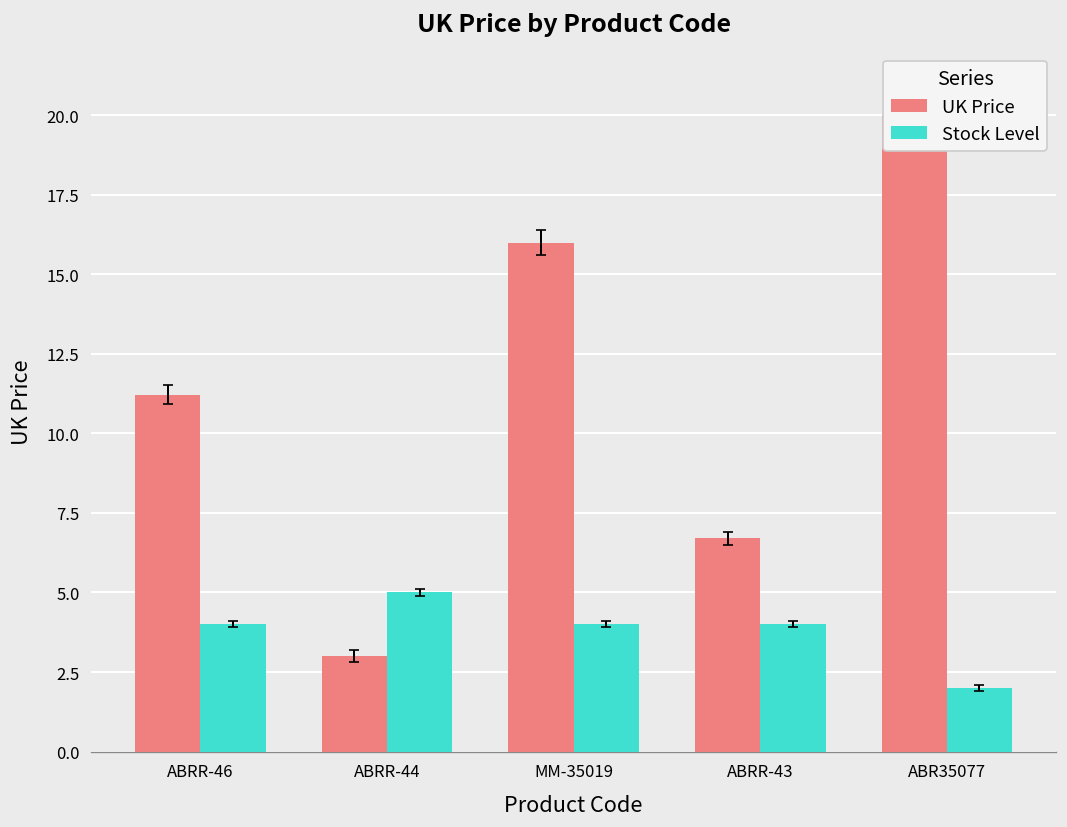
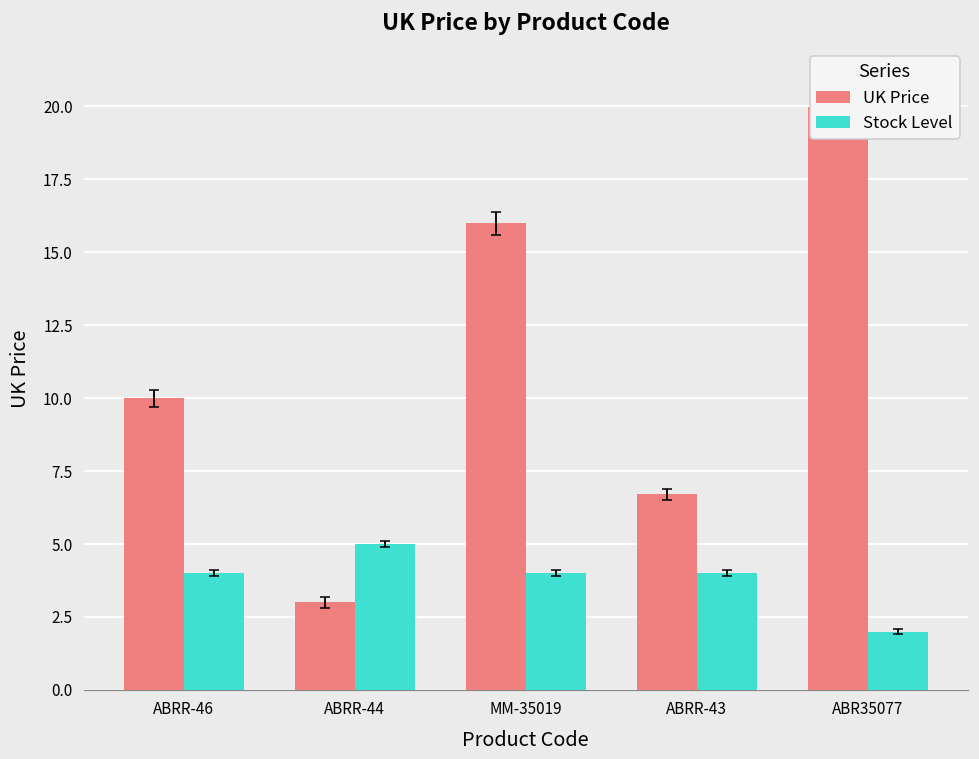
  {
    "UK Price": {
-     "ABRR-46": 11.2,
+     "ABRR-46": 10.0,
      "ABRR-44": 3.0,
      "MM-35019": 16.0,
      "ABRR-43": 6.7
    },
    "Stock Level": {
      "ABRR-46": 4.0,
      "ABRR-44": 5.0,
      "MM-35019": 4.0,
      "ABRR-43": 4.0,
      "ABR35077": 2.0
    }
  }
